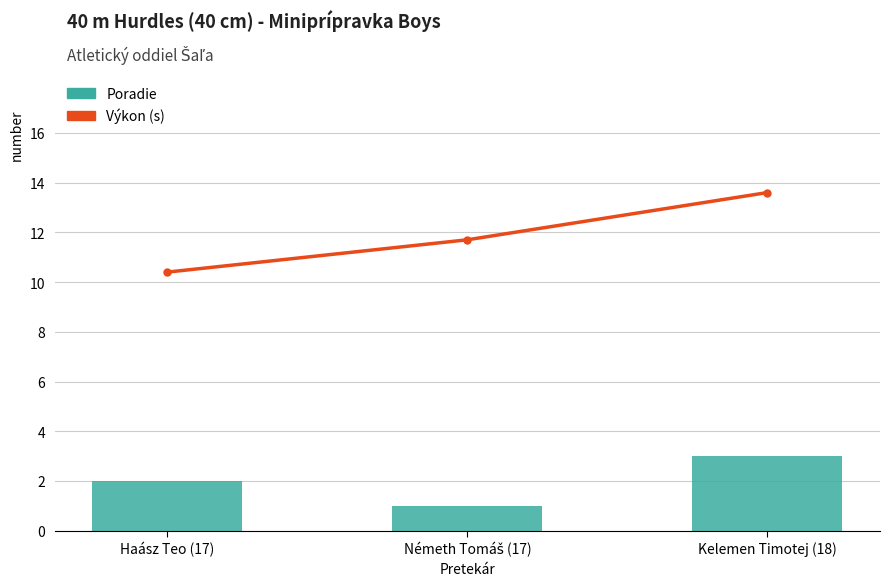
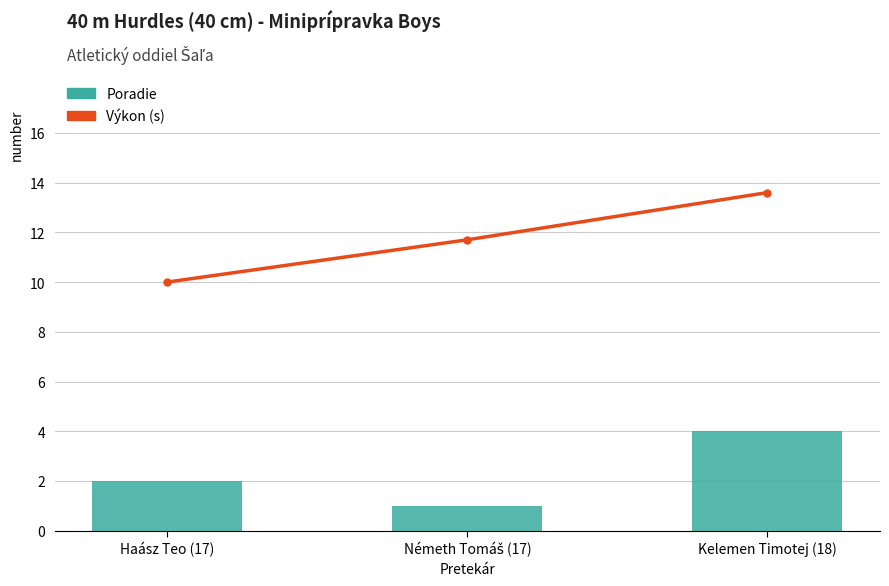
  {
    "Výkon (s)": {
-     "Haász Teo (17)": 10.4,
+     "Haász Teo (17)": 10.0,
      "Németh Tomáš (17)": 11.7,
      "Kelemen Timotej (18)": 13.6
    },
    "Poradie": {
      "Haász Teo (17)": 2,
      "Németh Tomáš (17)": 1,
-     "Kelemen Timotej (18)": 3
+     "Kelemen Timotej (18)": 4
    }
  }
